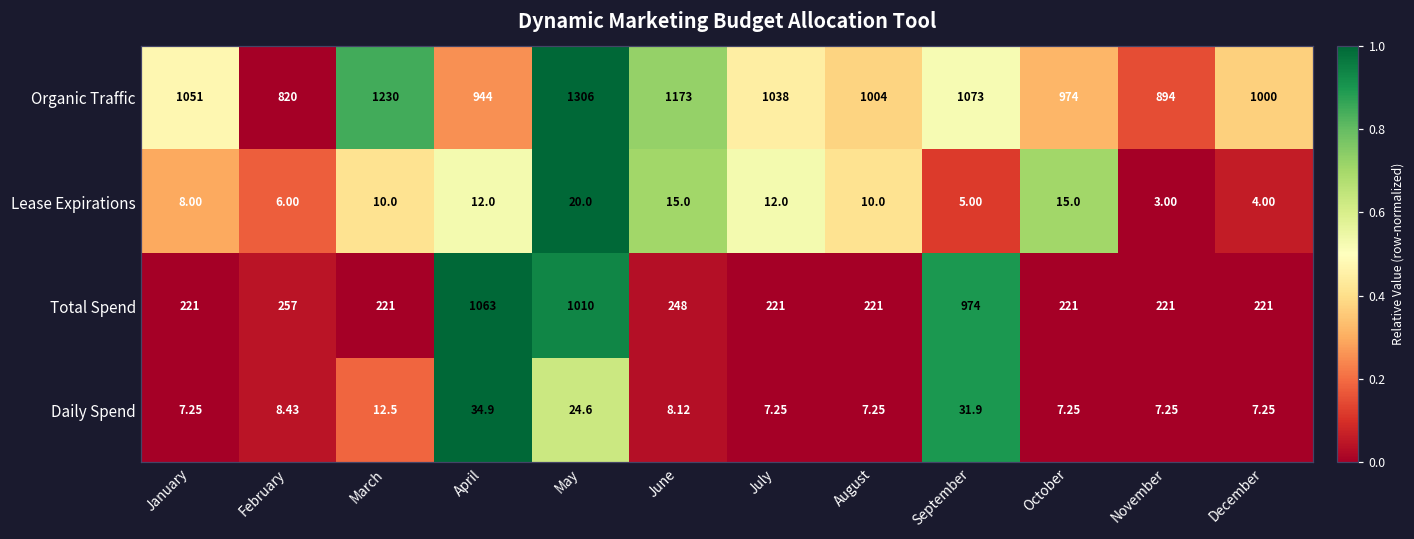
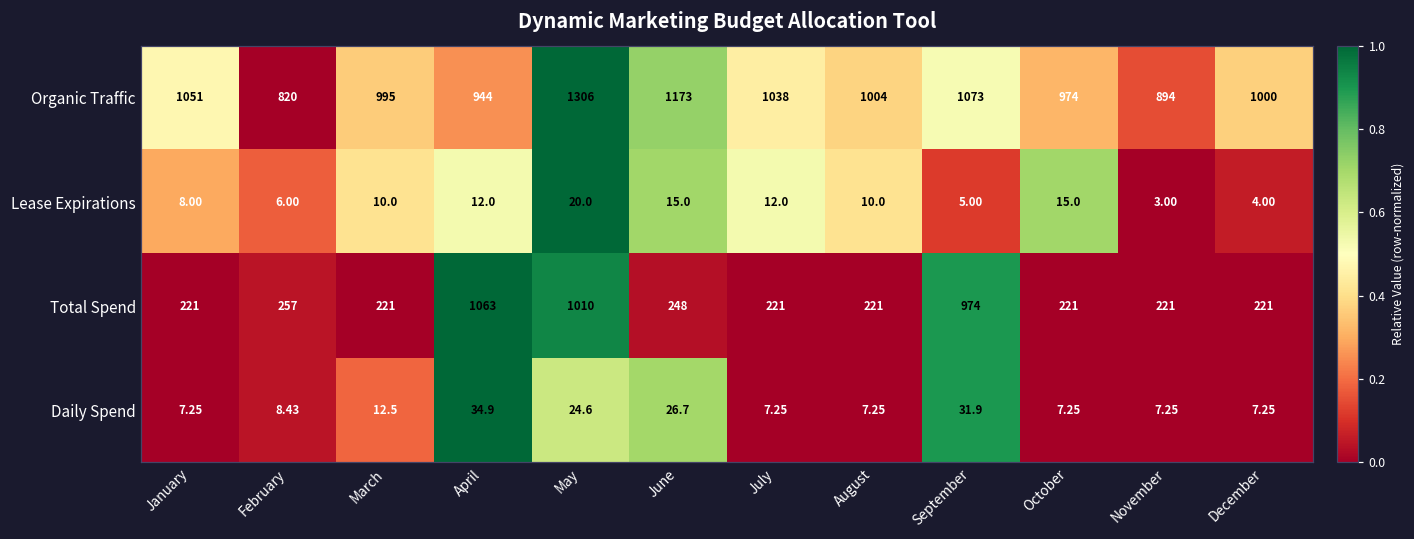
  {
    "Organic Traffic": {
      "January": 1051,
      "February": 820,
-     "March": 1230,
+     "March": 995,
      "April": 944,
      "May": 1306,
      "June": 1173,
      "July": 1038,
      "August": 1004,
      "September": 1073,
      "October": 974,
      "November": 894,
      "December": 1000
    },
    "Lease Expirations": {
      "January": 8.00,
      "February": 6.00,
      "March": 10.0,
      "April": 12.0,
      "May": 20.0,
      "June": 15.0,
      "July": 12.0,
      "August": 10.0,
      "September": 5.00,
      "October": 15.0,
      "November": 3.00,
      "December": 4.00
    },
    "Total Spend": {
      "January": 221,
      "February": 257,
      "March": 221,
      "April": 1063,
      "May": 1010,
      "June": 248,
      "July": 221,
      "August": 221,
      "September": 974,
      "October": 221,
      "November": 221,
      "December": 221
    },
    "Daily Spend": {
      "January": 7.25,
      "February": 8.43,
      "March": 12.5,
      "April": 34.9,
      "May": 24.6,
-     "June": 8.12,
+     "June": 26.7,
      "July": 7.25,
      "August": 7.25,
      "September": 31.9,
      "October": 7.25,
      "November": 7.25,
      "December": 7.25
    }
  }
